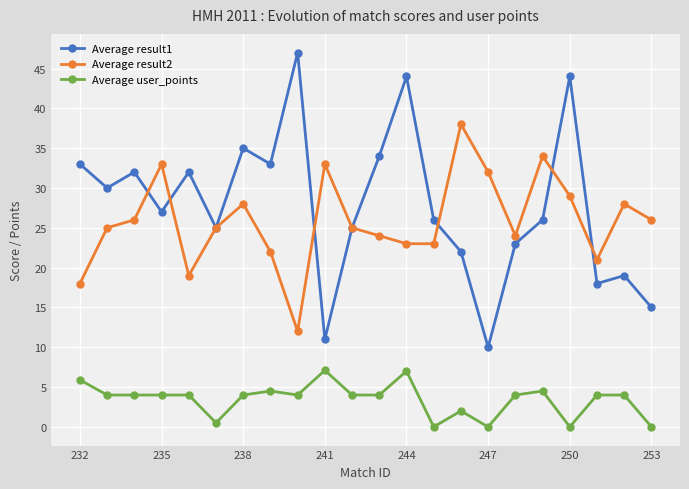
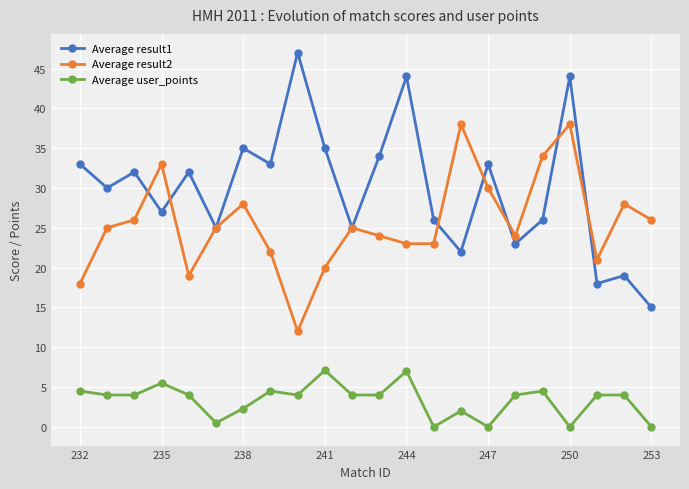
  {
    "Average result1": {
      "232": 33,
      "235": 27,
      "238": 35,
-     "241": 11,
+     "241": 35,
      "244": 44,
-     "247": 10,
+     "247": 33,
      "250": 44,
      "253": 15
    },
    "Average result2": {
      "232": 18,
      "235": 33,
      "238": 28,
-     "241": 33,
+     "241": 20,
      "244": 23,
-     "247": 32,
-     "250": 29,
+     "247": 30,
+     "250": 38,
      "253": 26
    },
    "Average user_points": {
-     "232": 6,
-     "235": 4,
-     "238": 4,
+     "232": 5,
+     "235": 6,
+     "238": 2,
      "241": 7,
      "244": 7,
      "247": 0,
      "250": 0,
      "253": 0
    }
  }
